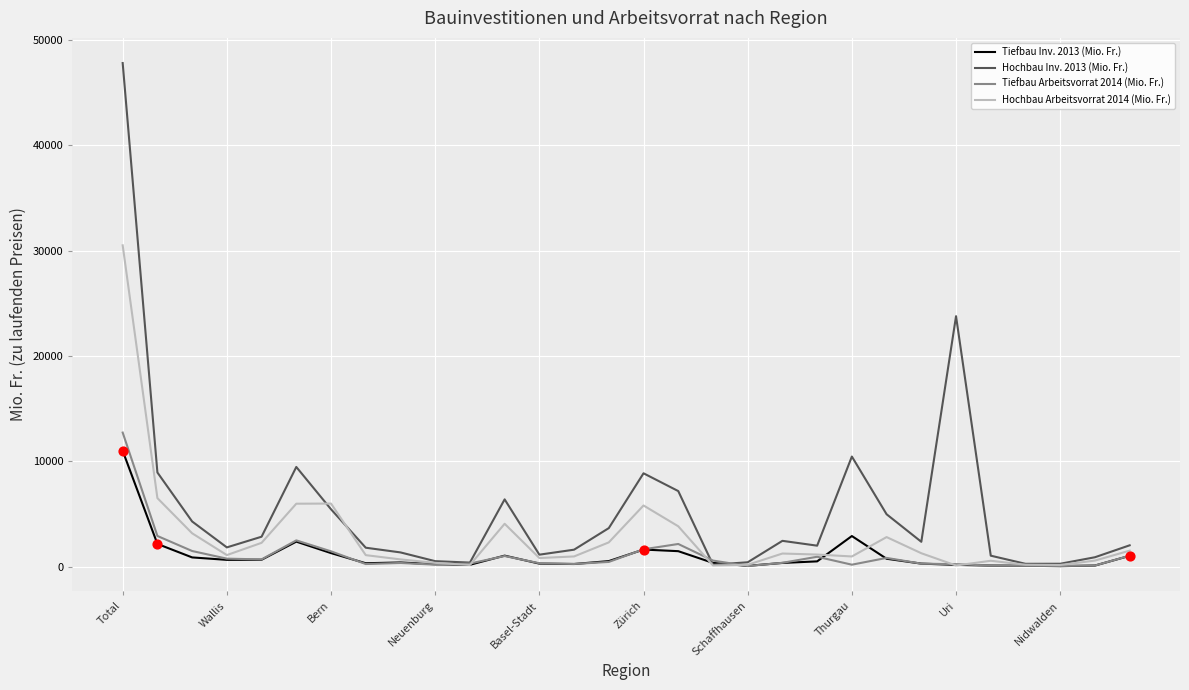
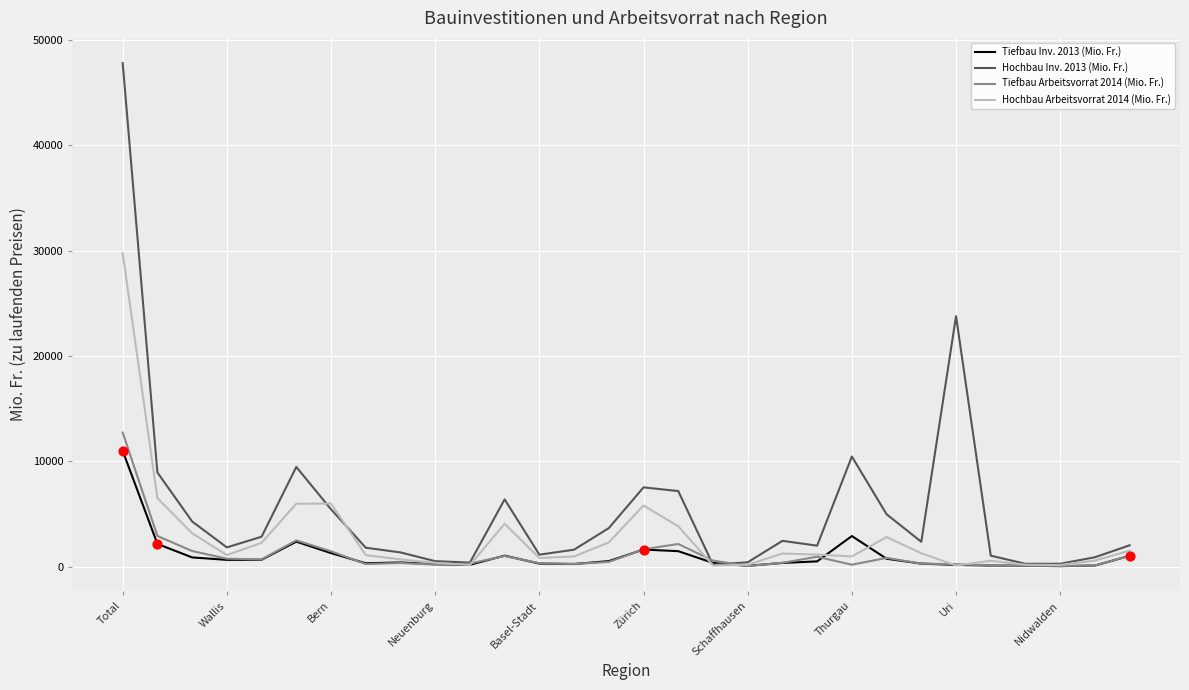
  {
    "Tiefbau Inv. 2013 (Mio. Fr.)": {
      "Thurgau": 2900
    },
    "Hochbau Inv. 2013 (Mio. Fr.)": {
      "Total": 47800,
      "Wallis": 1800,
      "Bern": 5400,
      "Basel-Stadt": 1100,
-     "Zürich": 8900,
+     "Zürich": 7500,
      "Thurgau": 10400,
      "Uri": 23800
    },
    "Tiefbau Arbeitsvorrat 2014 (Mio. Fr.)": {
      "Total": 12700,
      "Thurgau": 200
    },
    "Hochbau Arbeitsvorrat 2014 (Mio. Fr.)": {
-     "Total": 30500,
+     "Total": 29700,
      "Wallis": 1100,
      "Bern": 6000,
      "Basel-Stadt": 800,
      "Zürich": 5800,
      "Thurgau": 1000
    }
  }
